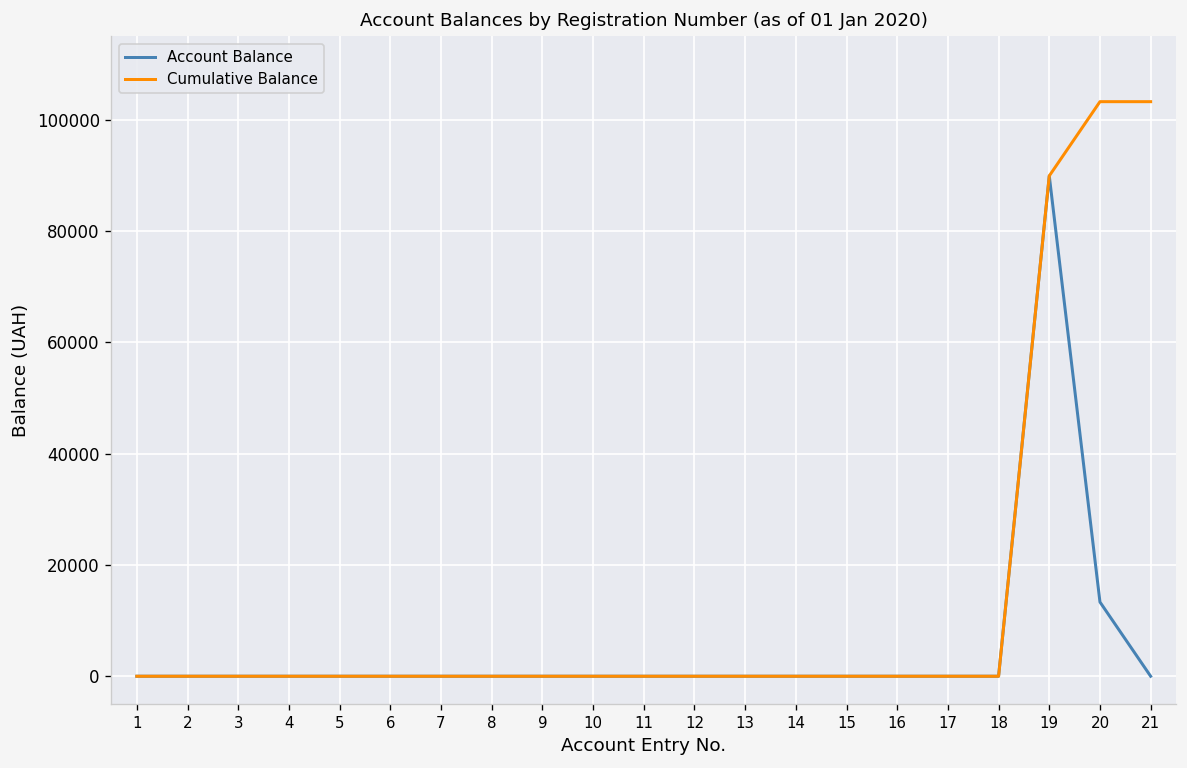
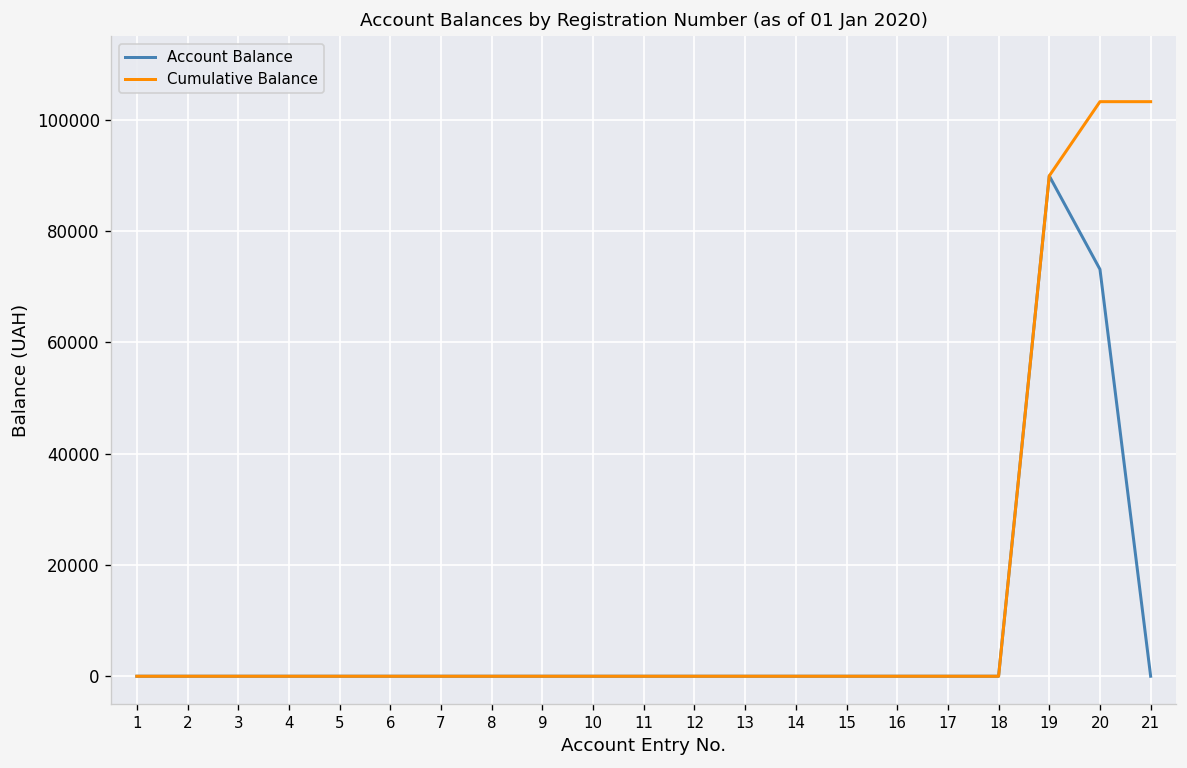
  {
    "Account Balance": {
-     "20": 13000,
+     "20": 73000,
      "21": 0
    },
    "Cumulative Balance": {
      "20": 103000,
      "21": 103000
    }
  }
